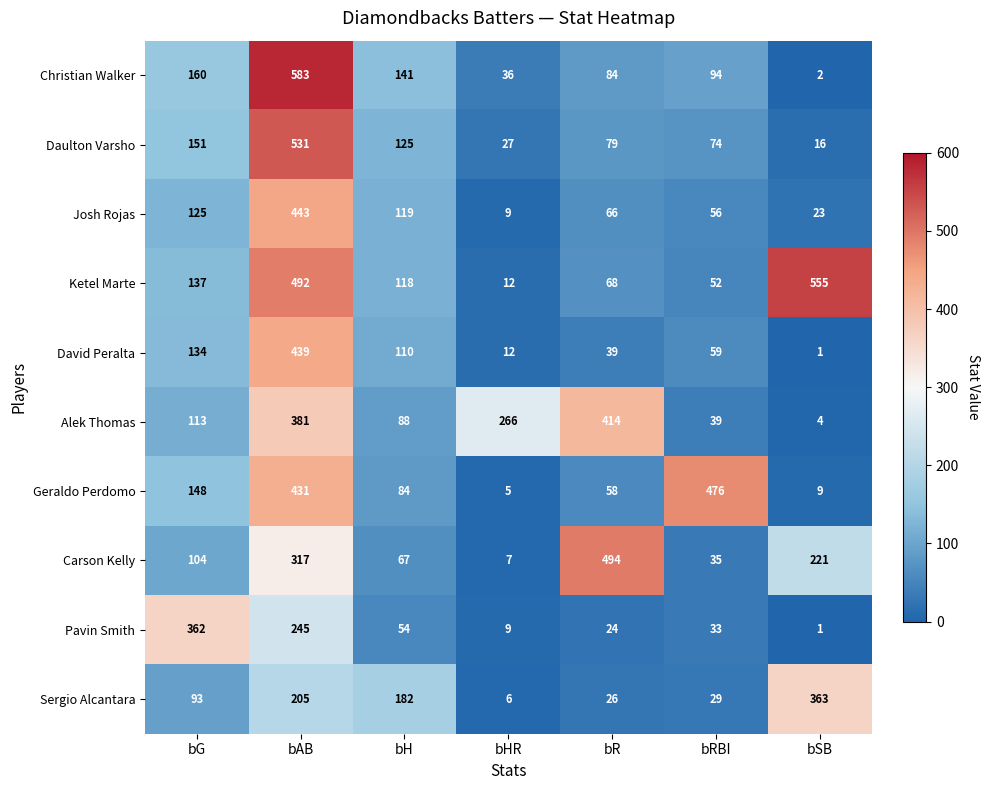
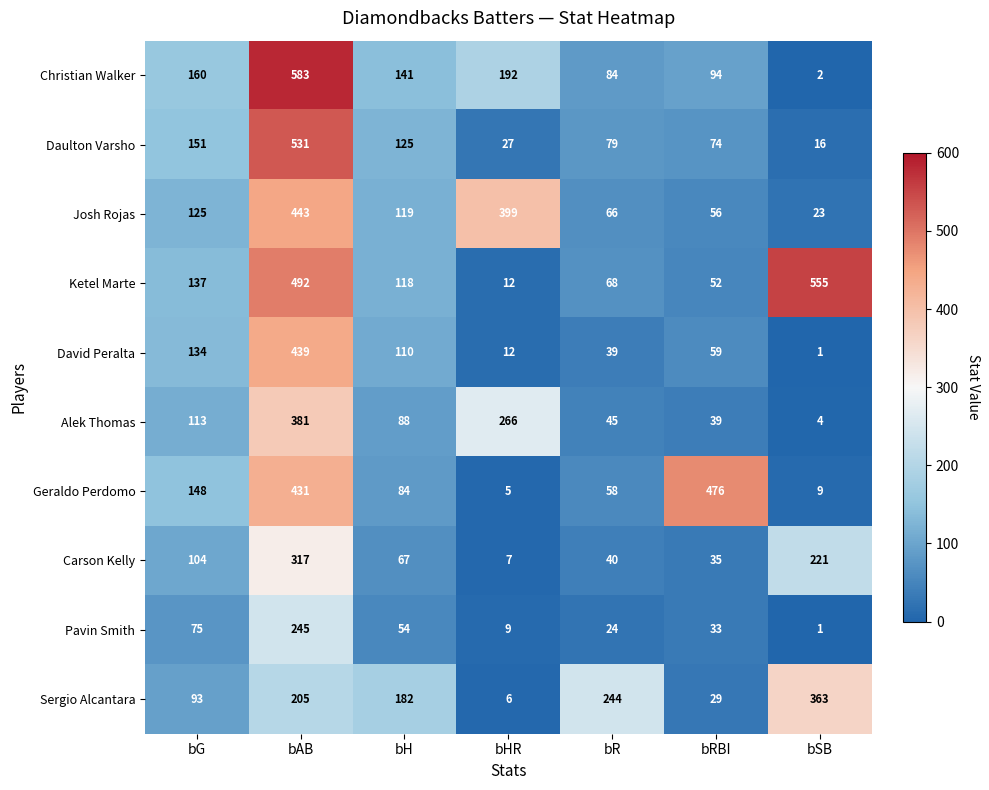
  {
    "Christian Walker": {
      "bG": 160,
      "bAB": 583,
      "bH": 141,
-     "bHR": 36,
+     "bHR": 192,
      "bR": 84,
      "bRBI": 94,
      "bSB": 2
    },
    "Daulton Varsho": {
      "bG": 151,
      "bAB": 531,
      "bH": 125,
      "bHR": 27,
      "bR": 79,
      "bRBI": 74,
      "bSB": 16
    },
    "Josh Rojas": {
      "bG": 125,
      "bAB": 443,
      "bH": 119,
-     "bHR": 9,
+     "bHR": 399,
      "bR": 66,
      "bRBI": 56,
      "bSB": 23
    },
    "Ketel Marte": {
      "bG": 137,
      "bAB": 492,
      "bH": 118,
      "bHR": 12,
      "bR": 68,
      "bRBI": 52,
      "bSB": 555
    },
    "David Peralta": {
      "bG": 134,
      "bAB": 439,
      "bH": 110,
      "bHR": 12,
      "bR": 39,
      "bRBI": 59,
      "bSB": 1
    },
    "Alek Thomas": {
      "bG": 113,
      "bAB": 381,
      "bH": 88,
      "bHR": 266,
-     "bR": 414,
+     "bR": 45,
      "bRBI": 39,
      "bSB": 4
    },
    "Geraldo Perdomo": {
      "bG": 148,
      "bAB": 431,
      "bH": 84,
      "bHR": 5,
      "bR": 58,
      "bRBI": 476,
      "bSB": 9
    },
    "Carson Kelly": {
      "bG": 104,
      "bAB": 317,
      "bH": 67,
      "bHR": 7,
-     "bR": 494,
+     "bR": 40,
      "bRBI": 35,
      "bSB": 221
    },
    "Pavin Smith": {
-     "bG": 362,
+     "bG": 75,
      "bAB": 245,
      "bH": 54,
      "bHR": 9,
      "bR": 24,
      "bRBI": 33,
      "bSB": 1
    },
    "Sergio Alcantara": {
      "bG": 93,
      "bAB": 205,
      "bH": 182,
      "bHR": 6,
-     "bR": 26,
+     "bR": 244,
      "bRBI": 29,
      "bSB": 363
    }
  }
